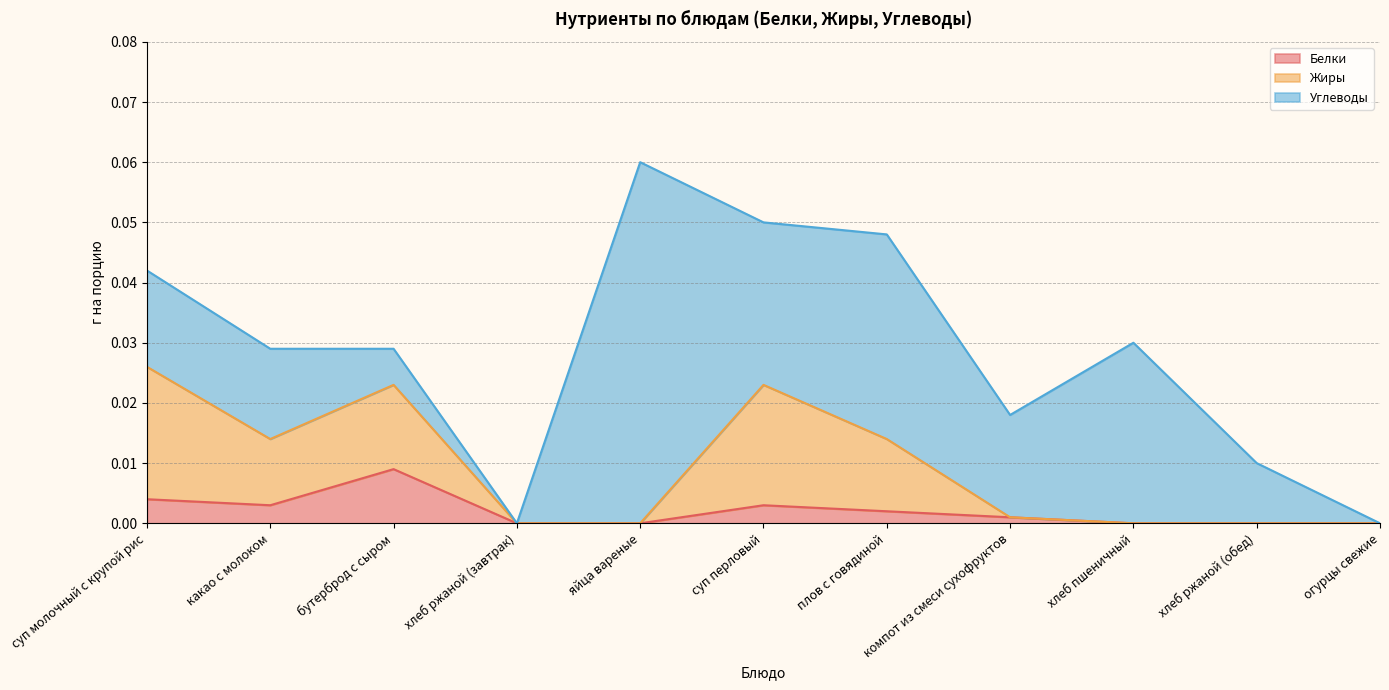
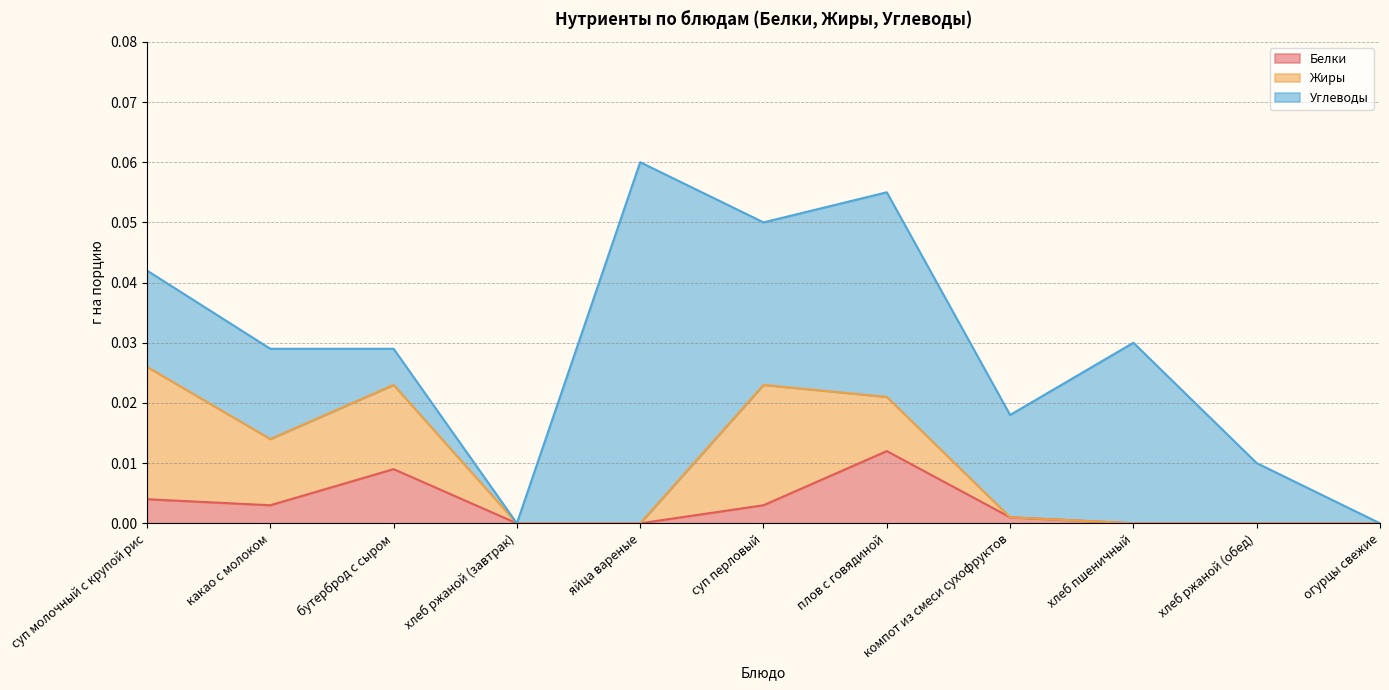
  {
    "Белки": {
      "суп молочный с крупой рис": 0.004,
      "какао с молоком": 0.003,
      "бутерброд с сыром": 0.009,
      "суп перловый": 0.003,
-     "плов с говядиной": 0.002
+     "плов с говядиной": 0.012
    },
    "Жиры": {
      "суп молочный с крупой рис": 0.022,
      "какао с молоком": 0.011,
      "бутерброд с сыром": 0.014,
      "суп перловый": 0.020,
-     "плов с говядиной": 0.012
+     "плов с говядиной": 0.009
    },
    "Углеводы": {
      "суп молочный с крупой рис": 0.016,
      "какао с молоком": 0.015,
      "бутерброд с сыром": 0.006,
      "яйца вареные": 0.060,
      "суп перловый": 0.027,
      "плов с говядиной": 0.034,
      "компот из смеси сухофруктов": 0.017,
      "хлеб пшеничный": 0.030,
      "хлеб ржаной (обед)": 0.010
    }
  }
